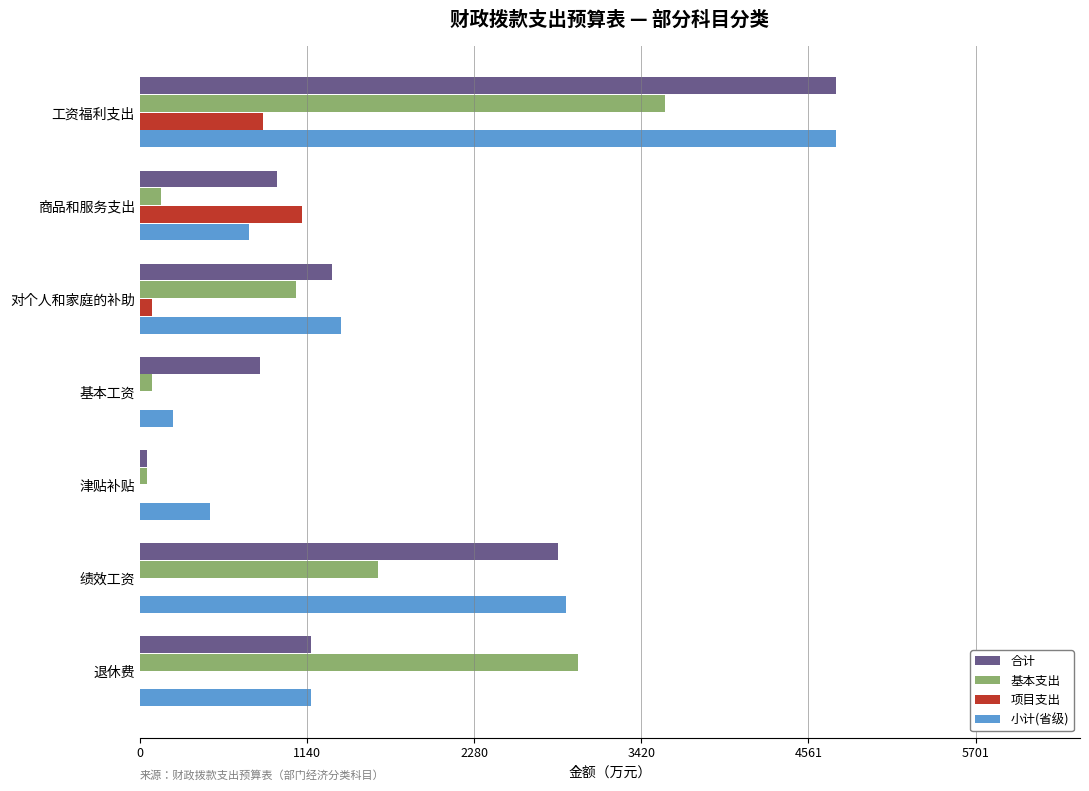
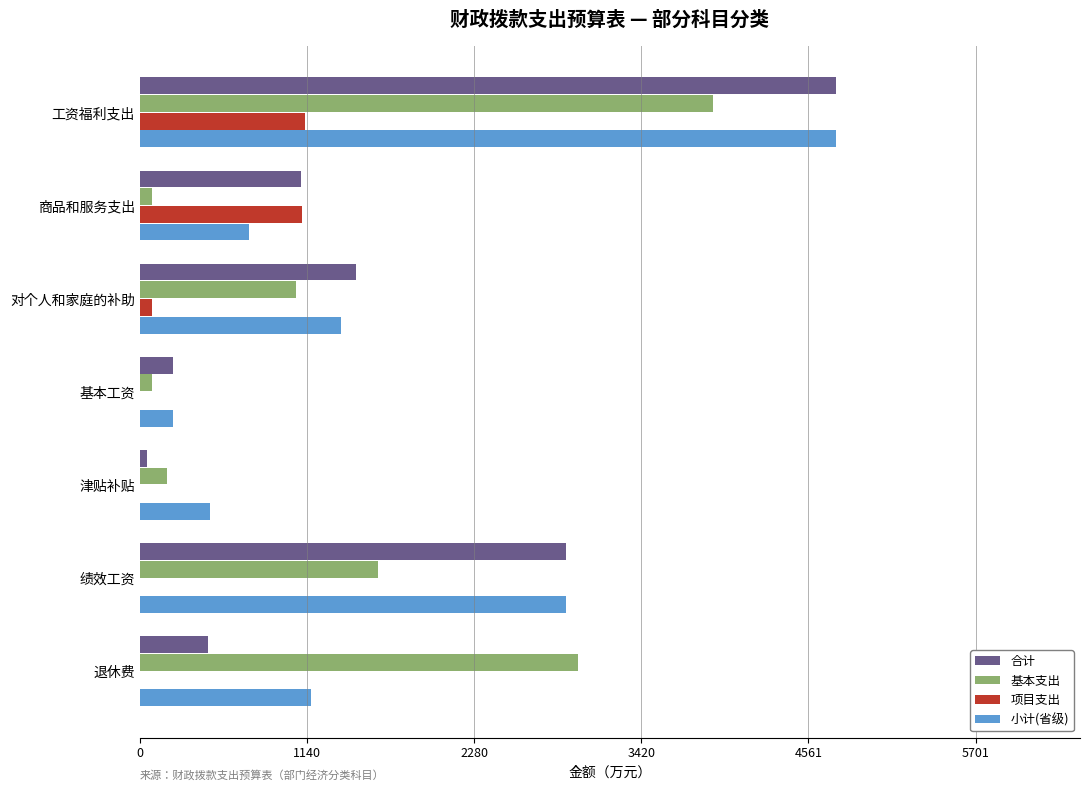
  {
    "合计": {
      "工资福利支出": 4750,
-     "商品和服务支出": 940,
-     "对个人和家庭的补助": 1310,
-     "基本工资": 820,
+     "商品和服务支出": 1100,
+     "对个人和家庭的补助": 1470,
+     "基本工资": 230,
      "津贴补贴": 50,
-     "绩效工资": 2850,
-     "退休费": 1170
+     "绩效工资": 2910,
+     "退休费": 460
    },
    "基本支出": {
-     "工资福利支出": 3580,
-     "商品和服务支出": 150,
+     "工资福利支出": 3910,
+     "商品和服务支出": 90,
      "对个人和家庭的补助": 1060,
      "基本工资": 90,
-     "津贴补贴": 50,
+     "津贴补贴": 180,
      "绩效工资": 1630,
      "退休费": 2990
    },
    "项目支出": {
-     "工资福利支出": 840,
+     "工资福利支出": 1130,
      "商品和服务支出": 1110,
      "对个人和家庭的补助": 80,
      "基本工资": 0,
      "津贴补贴": 0,
      "绩效工资": 0,
      "退休费": 0
    },
    "小计(省级)": {
      "工资福利支出": 4750,
      "商品和服务支出": 750,
      "对个人和家庭的补助": 1370,
      "基本工资": 230,
      "津贴补贴": 480,
      "绩效工资": 2910,
      "退休费": 1170
    }
  }
